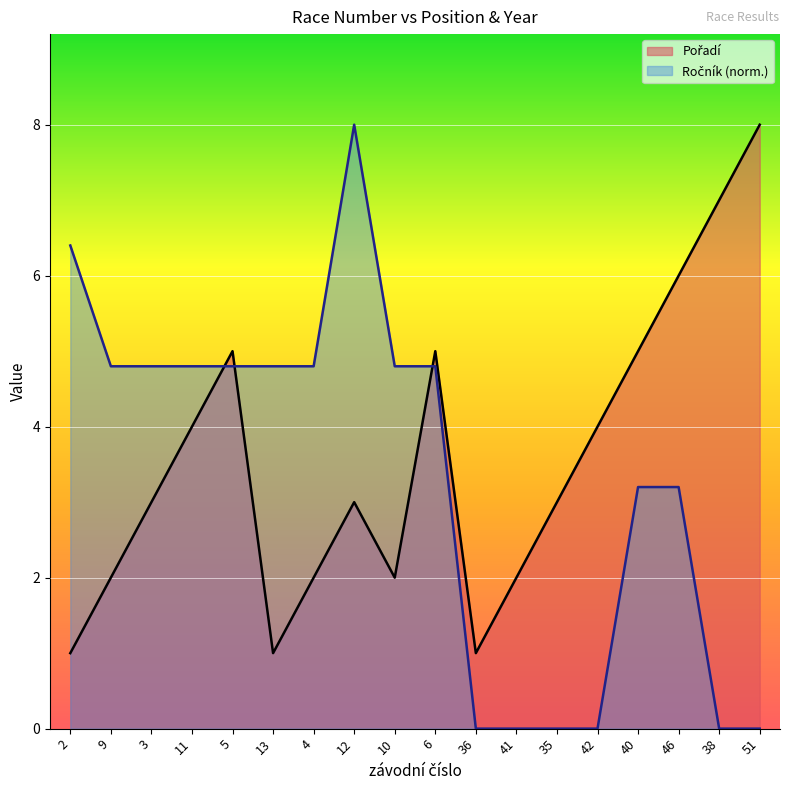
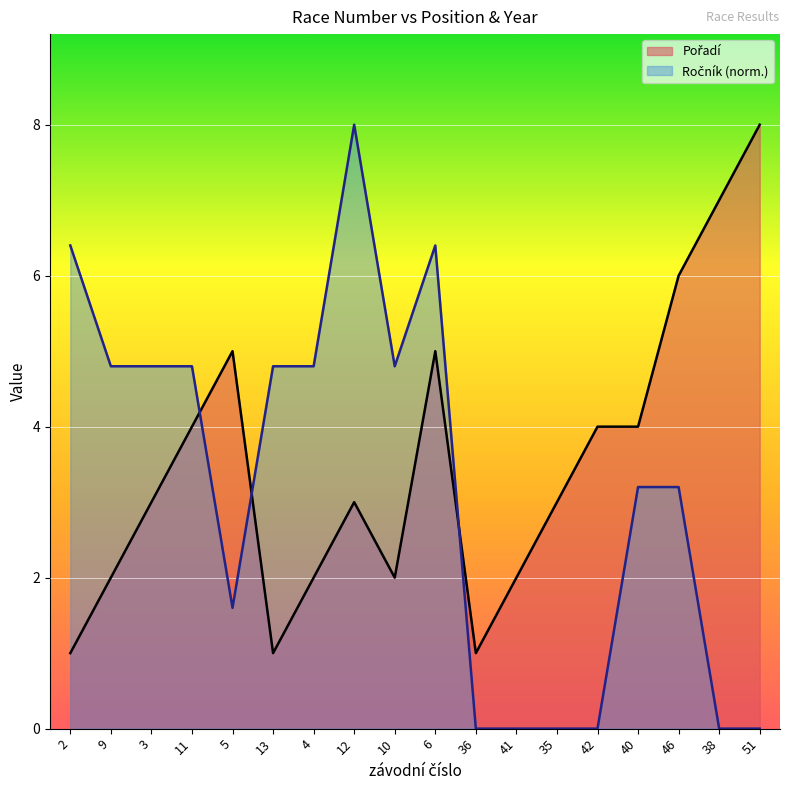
  {
    "Pořadí": {
      "2": 1,
      "9": 2,
      "3": 3,
      "11": 4,
      "5": 5,
      "13": 1,
      "4": 2,
      "12": 3,
      "10": 2,
      "6": 5,
      "36": 1,
      "41": 2,
      "35": 3,
      "42": 4,
-     "40": 5,
+     "40": 4,
      "46": 6,
      "38": 7,
      "51": 8
    },
    "Ročník (norm.)": {
      "2": 6.4,
      "9": 4.8,
      "3": 4.8,
      "11": 4.8,
-     "5": 4.8,
+     "5": 1.6,
      "13": 4.8,
      "4": 4.8,
      "12": 8.0,
      "10": 4.8,
-     "6": 4.8,
+     "6": 6.4,
      "36": 0.0,
      "41": 0.0,
      "35": 0.0,
      "42": 0.0,
      "40": 3.2,
      "46": 3.2,
      "38": 0.0,
      "51": 0.0
    }
  }
